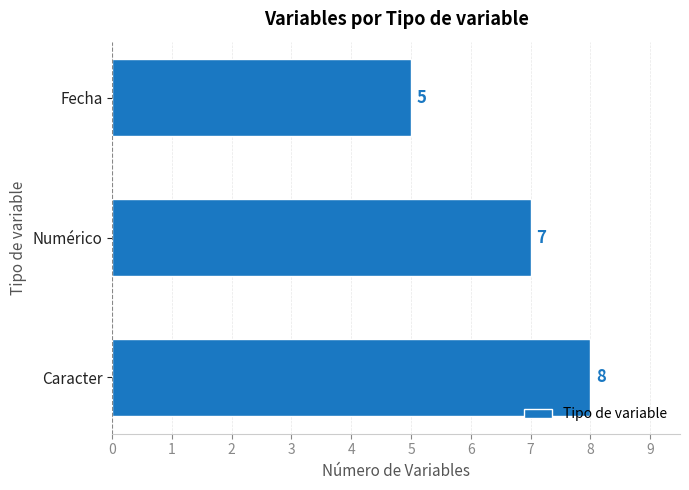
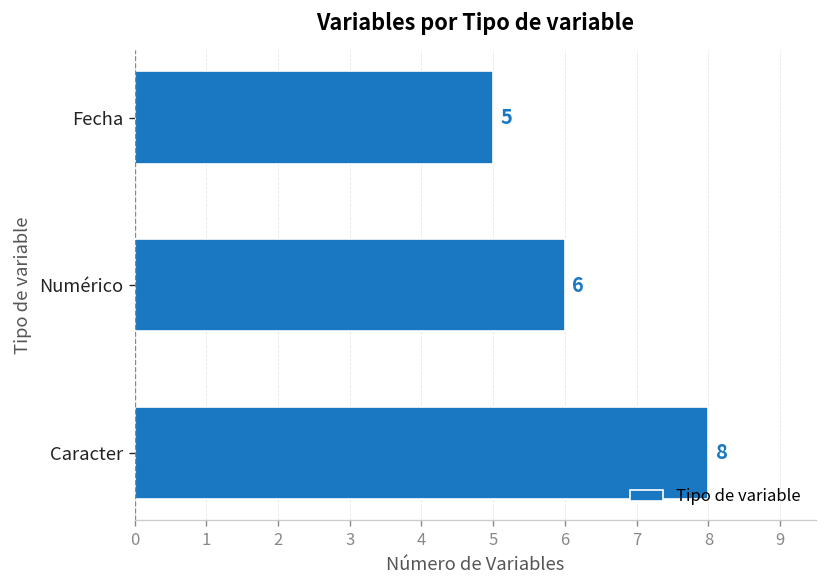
  {
    "Fecha": 5,
-   "Numérico": 7,
+   "Numérico": 6,
    "Caracter": 8
  }
